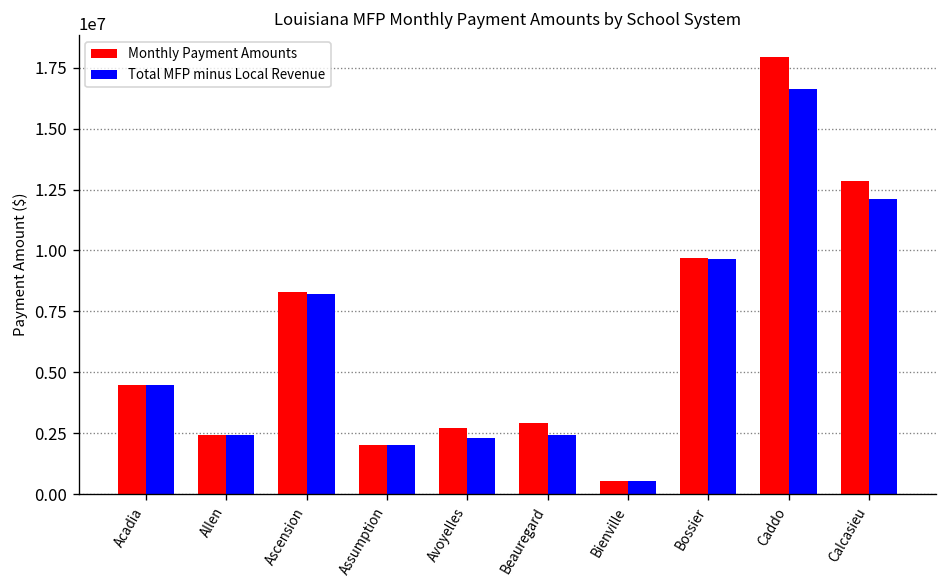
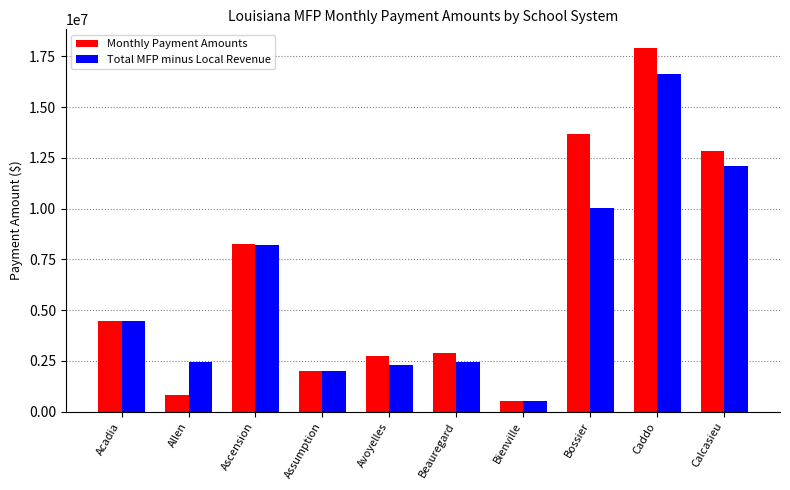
  {
    "Monthly Payment Amounts": {
      "Acadia": 4500000,
-     "Allen": 2400000,
+     "Allen": 800000,
      "Ascension": 8300000,
      "Assumption": 2000000,
      "Avoyelles": 2700000,
      "Beauregard": 2900000,
      "Bienville": 500000,
-     "Bossier": 9700000,
+     "Bossier": 13700000,
      "Caddo": 17900000,
      "Calcasieu": 12900000
    },
    "Total MFP minus Local Revenue": {
      "Acadia": 4500000,
      "Allen": 2400000,
      "Ascension": 8200000,
      "Assumption": 2000000,
      "Avoyelles": 2300000,
      "Beauregard": 2400000,
      "Bienville": 500000,
-     "Bossier": 9600000,
+     "Bossier": 10000000,
      "Caddo": 16600000,
      "Calcasieu": 12100000
    }
  }
